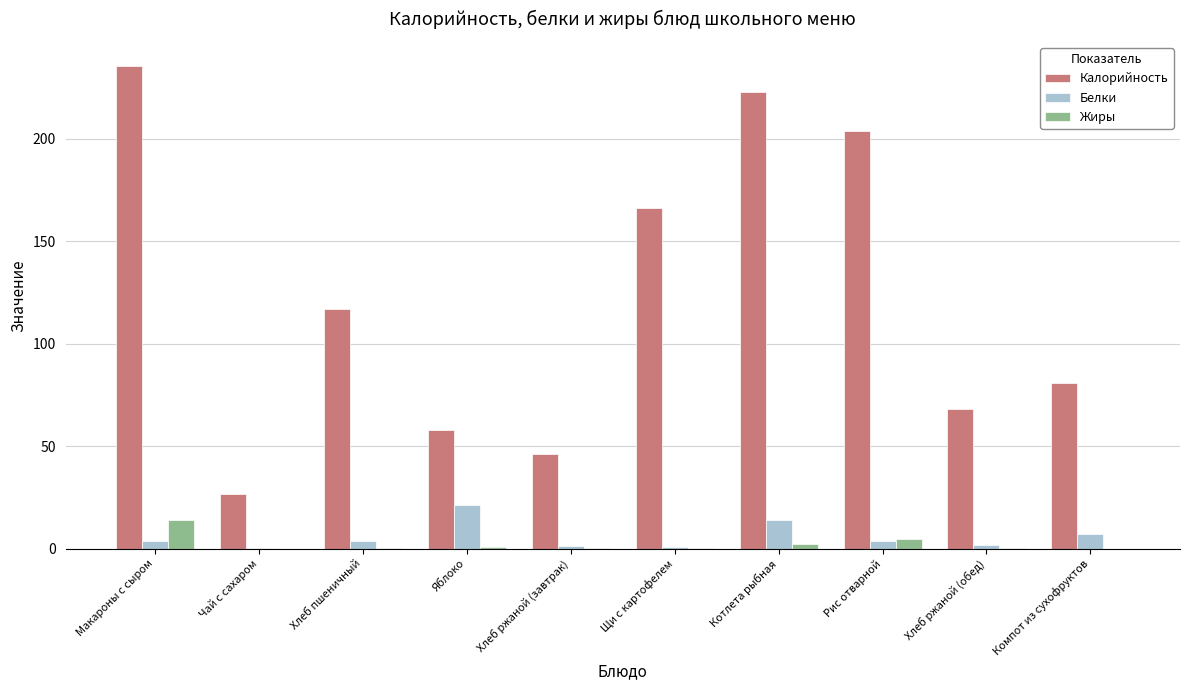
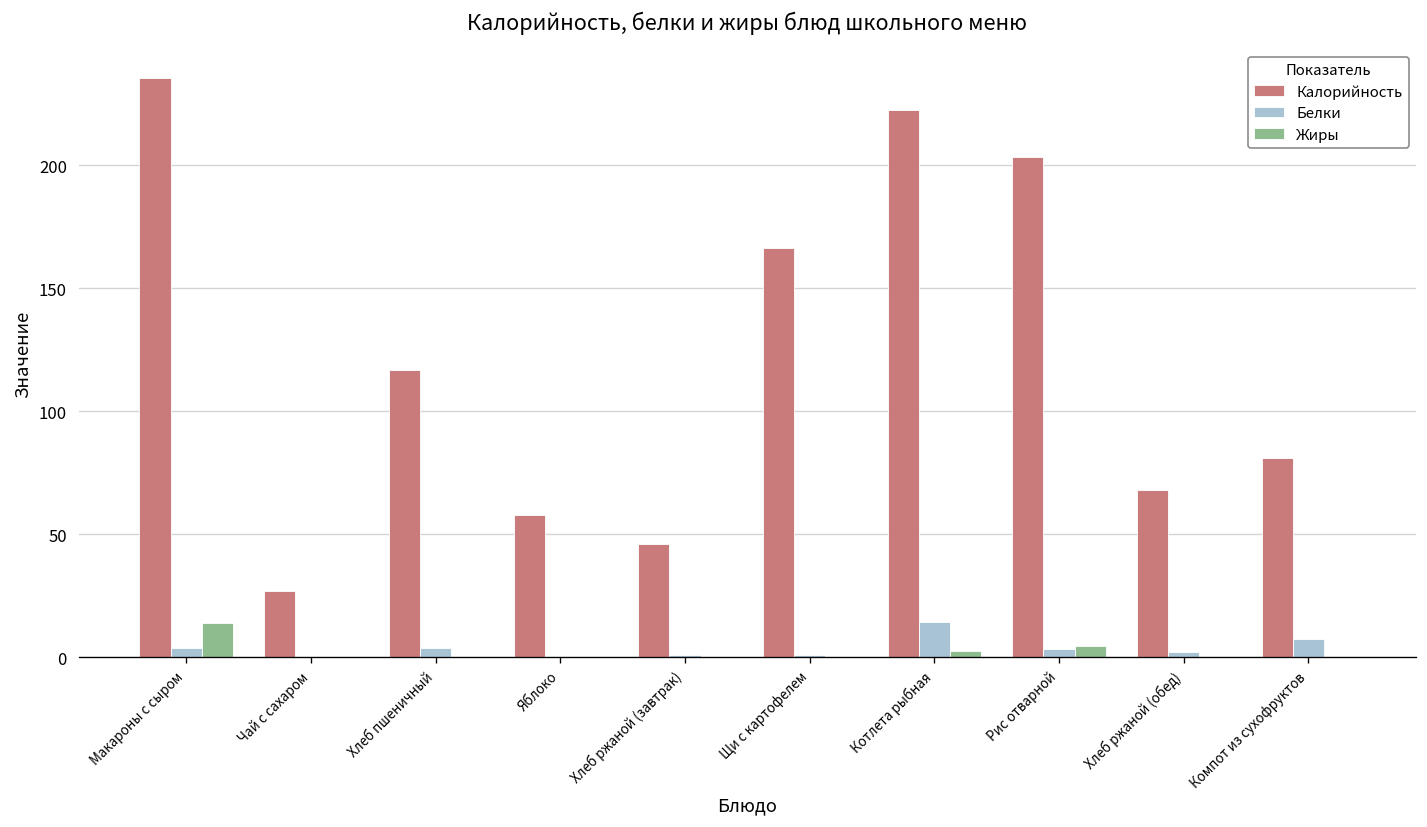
  {
    "Калорийность": {
      "Макароны с сыром": 235,
      "Чай с сахаром": 27,
      "Хлеб пшеничный": 117,
      "Яблоко": 58,
      "Хлеб ржаной (завтрак)": 46,
      "Щи с картофелем": 166,
      "Котлета рыбная": 223,
      "Рис отварной": 204,
      "Хлеб ржаной (обед)": 68,
      "Компот из сухофруктов": 81
    },
    "Белки": {
      "Макароны с сыром": 4,
      "Хлеб пшеничный": 4,
-     "Яблоко": 21,
+     "Яблоко": 1,
      "Котлета рыбная": 14,
      "Рис отварной": 4,
      "Хлеб ржаной (обед)": 2,
      "Компот из сухофруктов": 7
    },
    "Жиры": {
      "Макароны с сыром": 14,
      "Чай с сахаром": 0,
      "Котлета рыбная": 2,
      "Рис отварной": 5,
      "Компот из сухофруктов": 0
    }
  }
